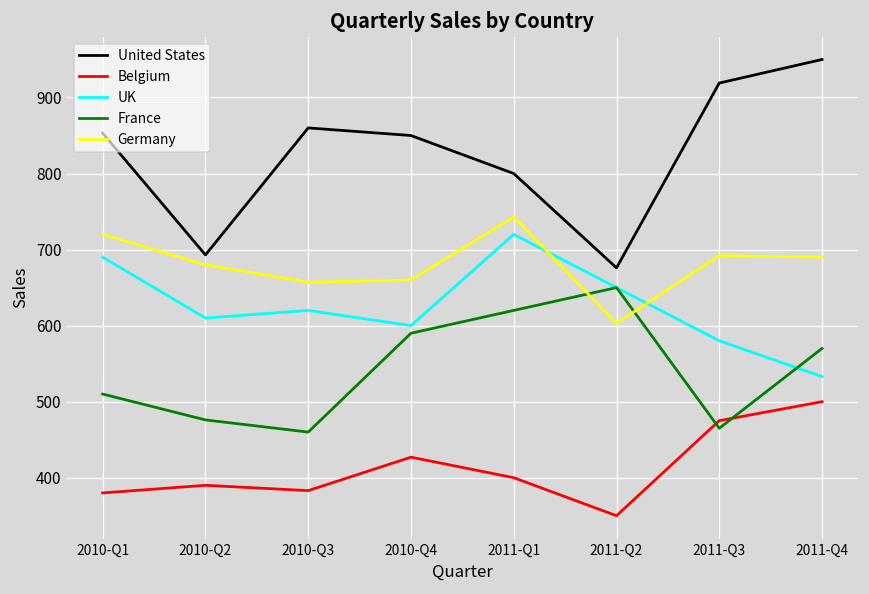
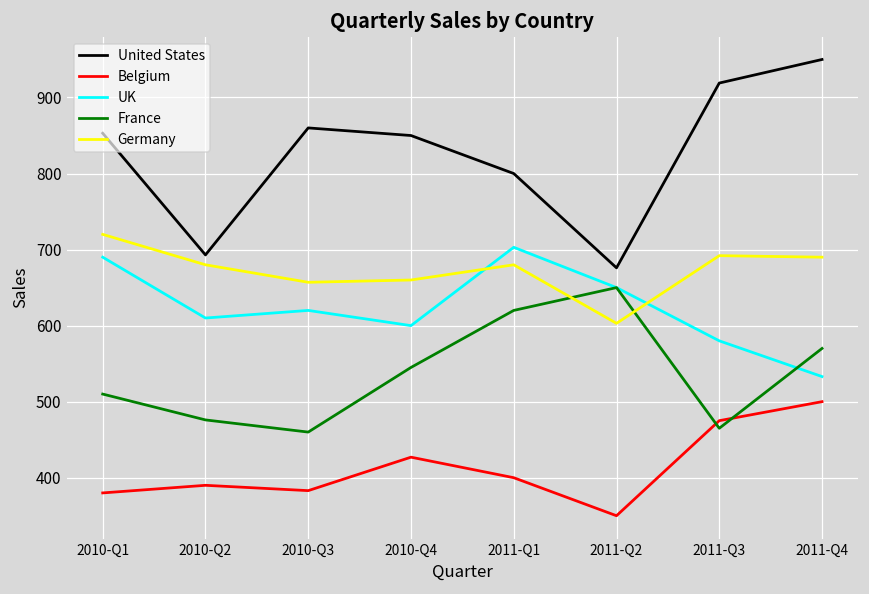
  {
    "United States": {
      "2010-Q2": 690,
      "2010-Q3": 860,
      "2010-Q4": 850,
      "2011-Q1": 800,
      "2011-Q2": 680,
      "2011-Q3": 920,
      "2011-Q4": 950
    },
    "Belgium": {
      "2010-Q1": 380,
      "2010-Q2": 390,
      "2010-Q3": 380,
      "2010-Q4": 430,
      "2011-Q1": 400,
      "2011-Q2": 350,
      "2011-Q3": 480,
      "2011-Q4": 500
    },
    "UK": {
      "2010-Q1": 690,
      "2010-Q2": 610,
      "2010-Q3": 620,
      "2010-Q4": 600,
-     "2011-Q1": 720,
+     "2011-Q1": 700,
      "2011-Q3": 580,
      "2011-Q4": 530
    },
    "France": {
      "2010-Q1": 510,
      "2010-Q2": 480,
      "2010-Q3": 460,
-     "2010-Q4": 590,
+     "2010-Q4": 550,
      "2011-Q1": 620,
      "2011-Q3": 470,
      "2011-Q4": 570
    },
    "Germany": {
      "2010-Q1": 720,
      "2010-Q2": 680,
      "2010-Q3": 660,
      "2010-Q4": 660,
-     "2011-Q1": 740,
+     "2011-Q1": 680,
      "2011-Q2": 600,
      "2011-Q3": 690,
      "2011-Q4": 690
    }
  }
